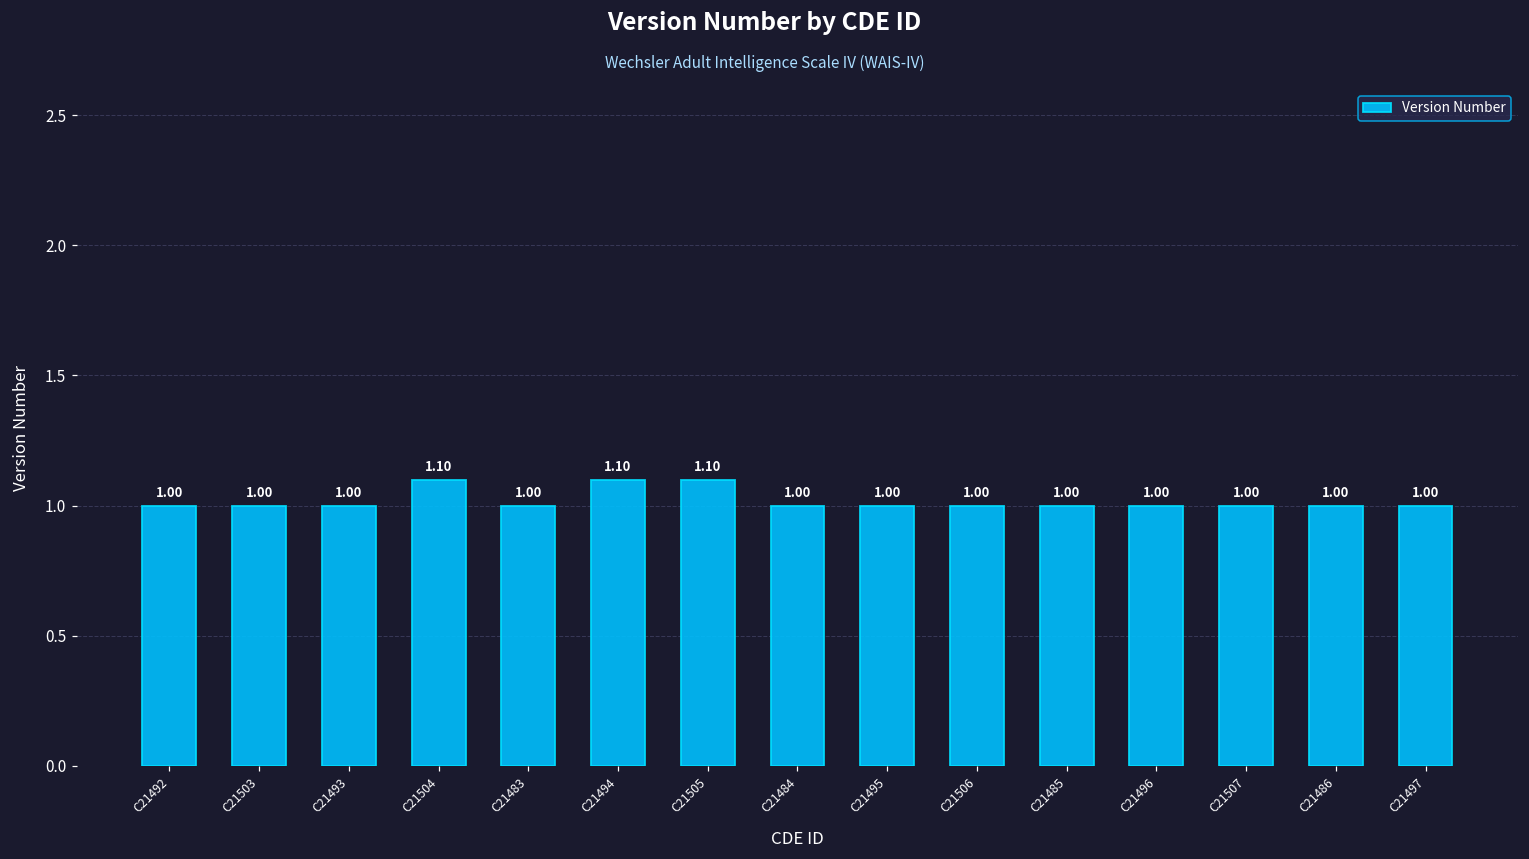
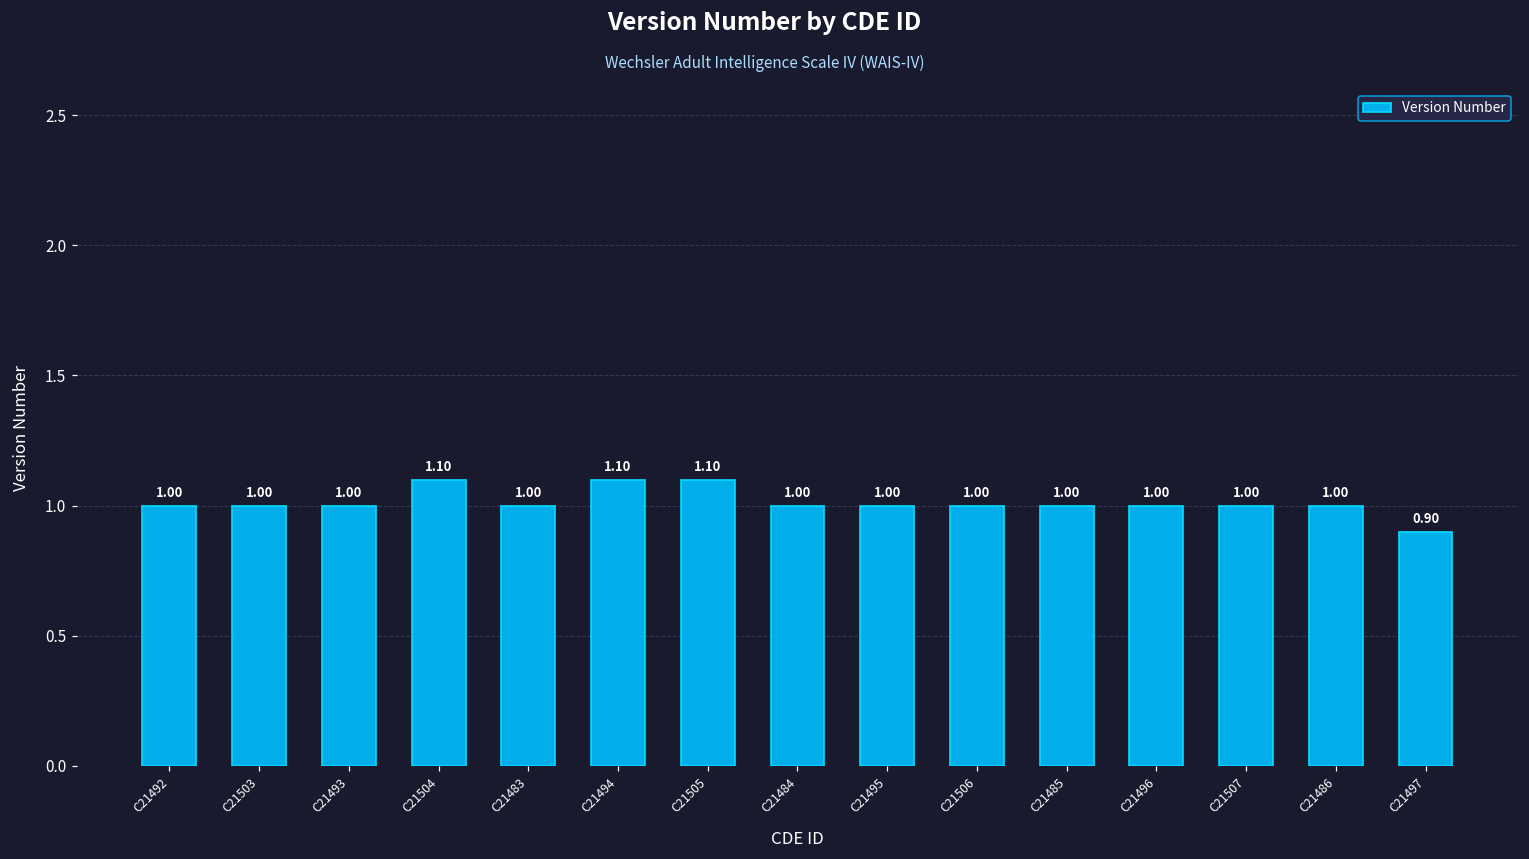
  {
    "C21492": 1.00,
    "C21503": 1.00,
    "C21493": 1.00,
    "C21504": 1.10,
    "C21483": 1.00,
    "C21494": 1.10,
    "C21505": 1.10,
    "C21484": 1.00,
    "C21495": 1.00,
    "C21506": 1.00,
    "C21485": 1.00,
    "C21496": 1.00,
    "C21507": 1.00,
    "C21486": 1.00,
-   "C21497": 1.00
+   "C21497": 0.90
  }
